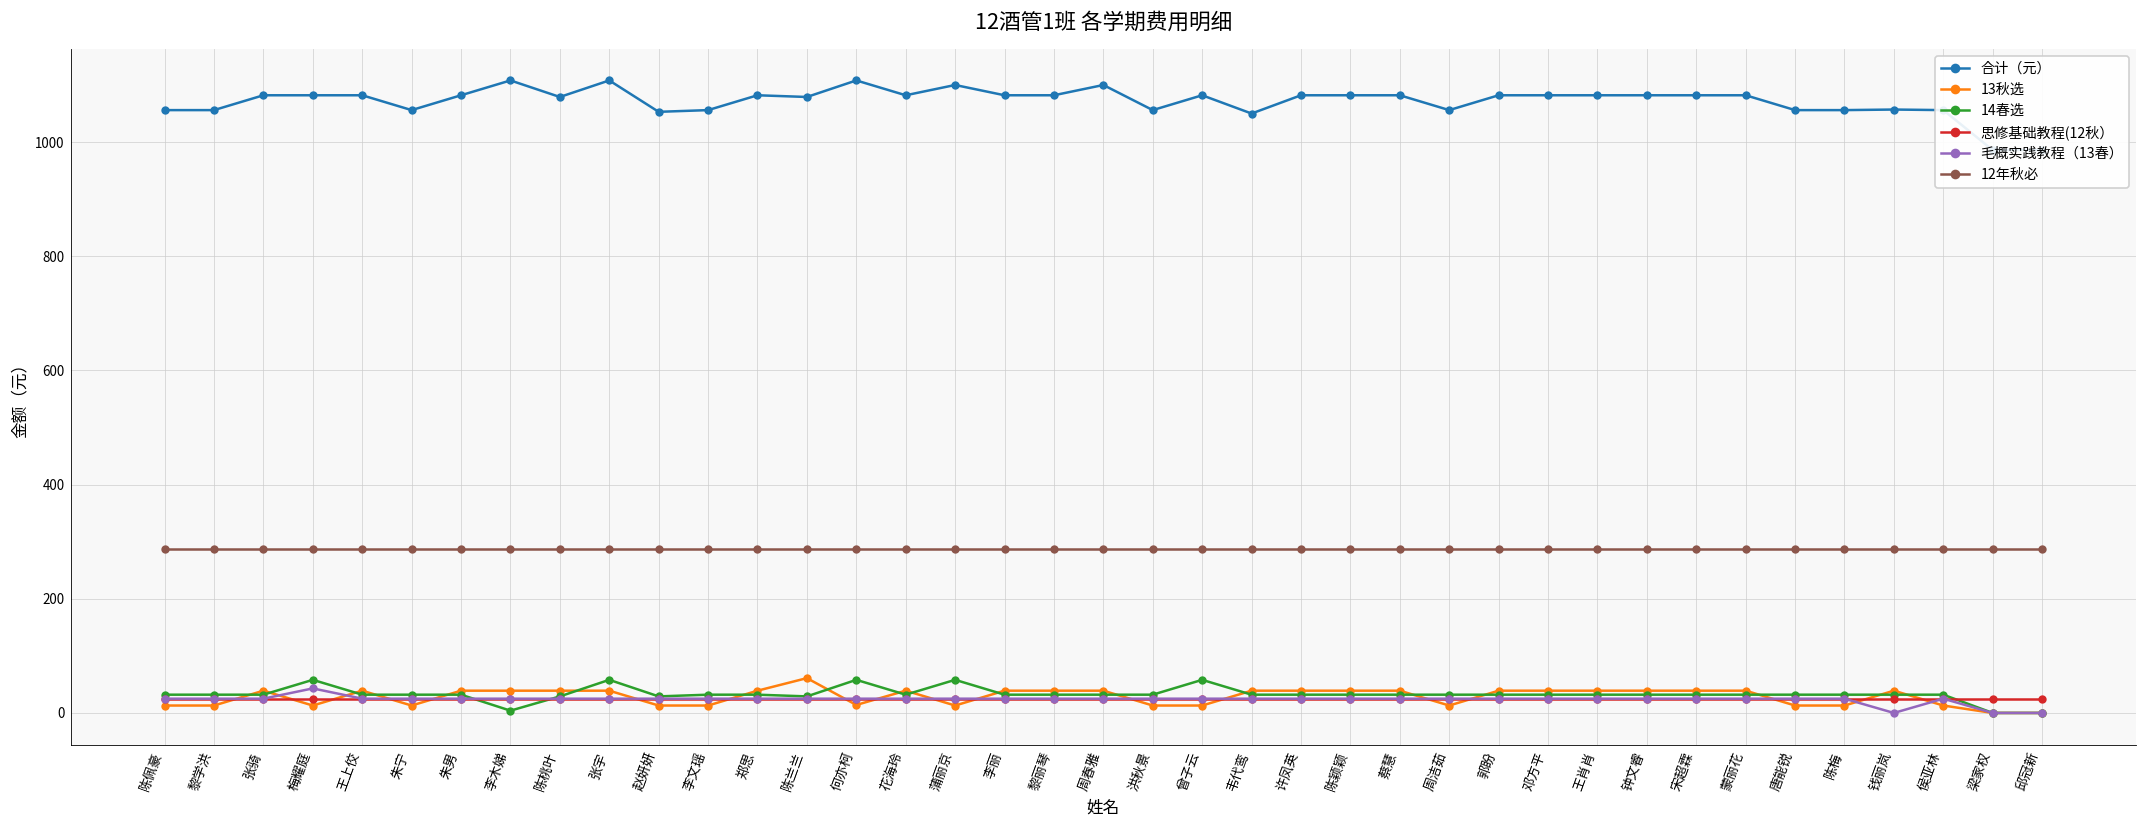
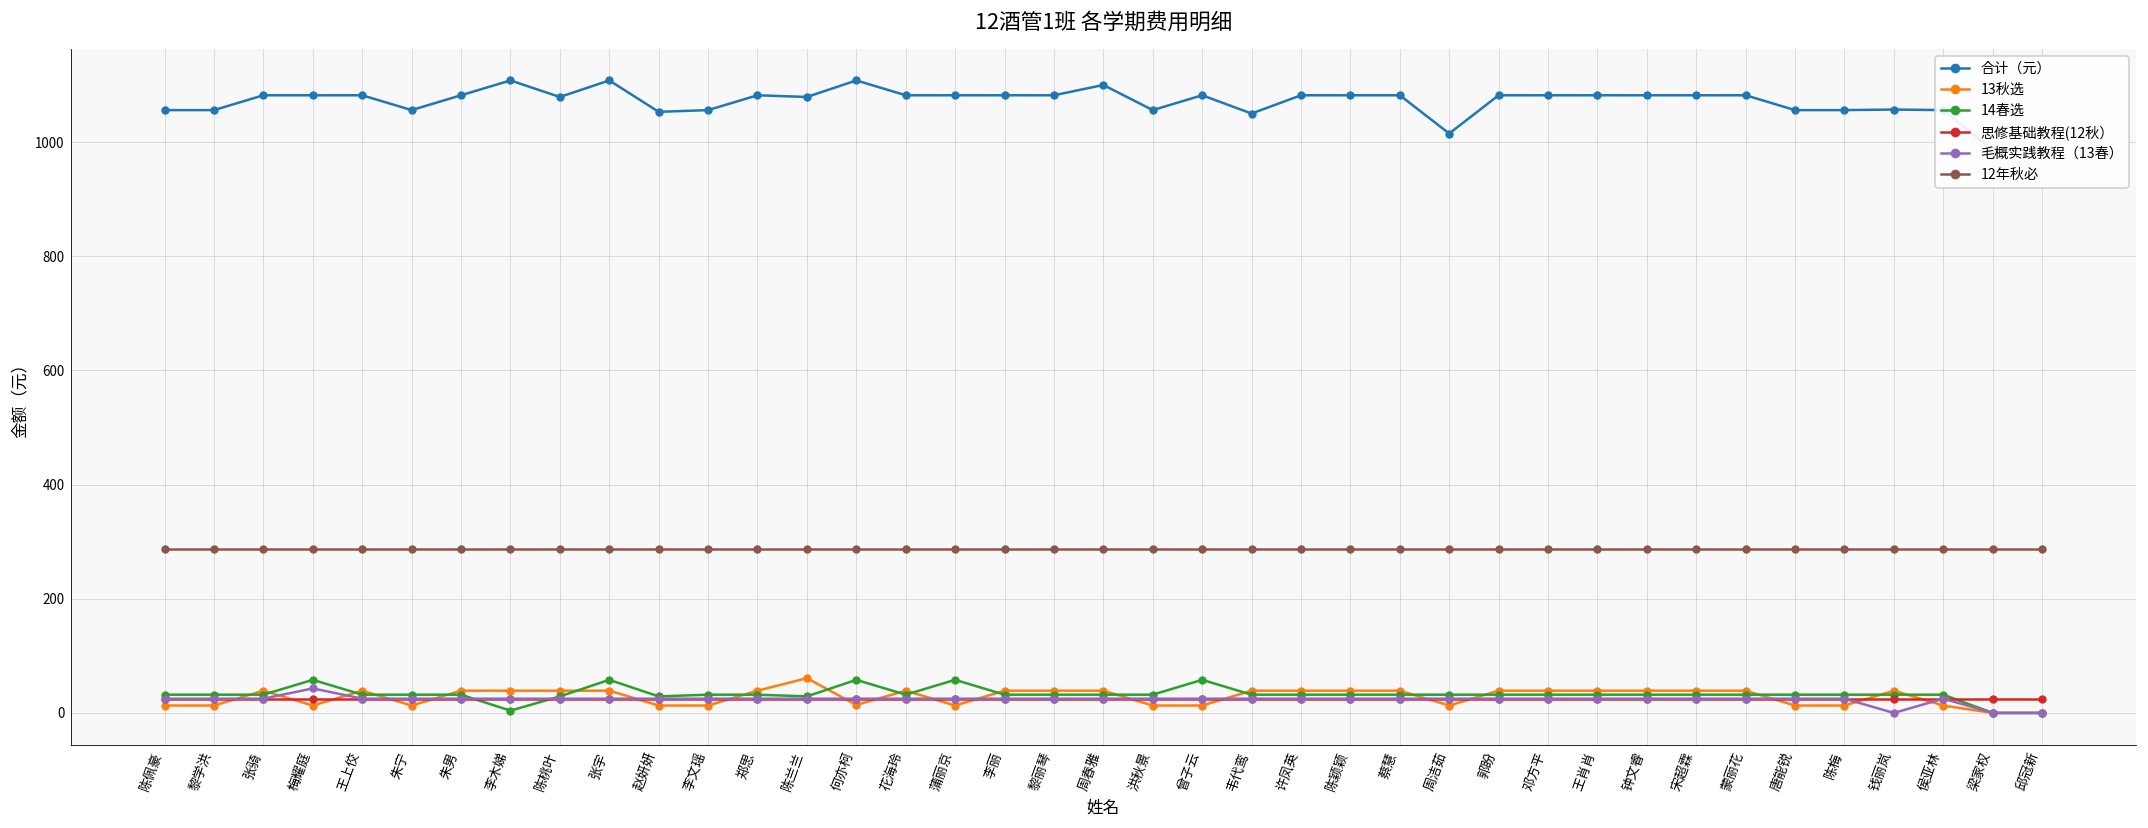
  {
    "合计（元）": {
      "陈佩豪": 1060,
      "黎学洪": 1060,
      "张骑": 1080,
      "梅耀庭": 1080,
      "王上佼": 1080,
      "朱宁": 1060,
      "朱男": 1080,
      "李木娣": 1110,
      "陈桃叶": 1080,
      "张宇": 1110,
      "赵妍妍": 1050,
      "李文瑶": 1060,
      "郑思": 1080,
      "陈兰兰": 1080,
      "何亦柯": 1110,
      "花海玲": 1080,
-     "蒲丽京": 1100,
+     "蒲丽京": 1080,
      "李丽": 1080,
      "黎丽琴": 1080,
      "周春雅": 1100,
      "洪秋景": 1060,
      "曾子云": 1080,
      "韦代鸾": 1050,
      "许凤英": 1080,
      "陈颖颖": 1080,
      "蔡慧": 1080,
-     "周洁茹": 1060,
+     "周洁茹": 1020,
      "郭盼": 1080,
      "邓方平": 1080,
      "王肖肖": 1080,
      "钟文睿": 1080,
      "宋超霖": 1080,
      "蒙丽花": 1080,
      "唐能锐": 1060,
      "陈梅": 1060,
      "钱丽岚": 1060
    },
    "13秋选": {
      "陈佩豪": 10,
      "黎学洪": 10,
      "张骑": 40,
      "梅耀庭": 10,
      "王上佼": 40,
      "朱宁": 10,
      "朱男": 40,
      "李木娣": 40,
      "陈桃叶": 40,
      "张宇": 40,
      "赵妍妍": 10,
      "李文瑶": 10,
      "郑思": 40,
      "陈兰兰": 60,
      "何亦柯": 10,
      "花海玲": 40,
      "蒲丽京": 10,
      "李丽": 40,
      "黎丽琴": 40,
      "周春雅": 40,
      "洪秋景": 10,
      "曾子云": 10,
      "韦代鸾": 40,
      "许凤英": 40,
      "陈颖颖": 40,
      "蔡慧": 40,
      "周洁茹": 10,
      "郭盼": 40,
      "邓方平": 40,
      "王肖肖": 40,
      "钟文睿": 40,
      "宋超霖": 40,
      "蒙丽花": 40,
      "唐能锐": 10,
      "陈梅": 10,
      "钱丽岚": 40,
      "侯亚林": 10
    },
    "14春选": {
      "陈佩豪": 30,
      "黎学洪": 30,
      "张骑": 30,
      "梅耀庭": 60,
      "王上佼": 30,
      "朱宁": 30,
      "朱男": 30,
      "李木娣": 0,
      "张宇": 60,
      "李文瑶": 30,
      "郑思": 30,
      "何亦柯": 60,
      "花海玲": 30,
      "蒲丽京": 60,
      "李丽": 30,
      "黎丽琴": 30,
      "周春雅": 30,
      "洪秋景": 30,
      "曾子云": 60,
      "韦代鸾": 30,
      "许凤英": 30,
      "陈颖颖": 30,
      "蔡慧": 30,
      "周洁茹": 30,
      "郭盼": 30,
      "邓方平": 30,
      "王肖肖": 30,
      "钟文睿": 30,
      "宋超霖": 30,
      "蒙丽花": 30,
      "唐能锐": 30,
      "陈梅": 30,
      "钱丽岚": 30,
      "侯亚林": 30
    },
    "思修基础教程(12秋）": {
      "梅耀庭": 30,
      "钱丽岚": 30,
      "梁家权": 30,
      "邱冠新": 30
    },
    "毛概实践教程（13春）": {
      "梅耀庭": 40,
      "钱丽岚": 0
    },
    "12年秋必": {
      "陈佩豪": 290,
      "黎学洪": 290,
      "张骑": 290,
      "梅耀庭": 290,
      "王上佼": 290,
      "朱宁": 290,
      "朱男": 290,
      "李木娣": 290,
      "陈桃叶": 290,
      "张宇": 290,
      "赵妍妍": 290,
      "李文瑶": 290,
      "郑思": 290,
      "陈兰兰": 290,
      "何亦柯": 290,
      "花海玲": 290,
      "蒲丽京": 290,
      "李丽": 290,
      "黎丽琴": 290,
      "周春雅": 290,
      "洪秋景": 290,
      "曾子云": 290,
      "韦代鸾": 290,
      "许凤英": 290,
      "陈颖颖": 290,
      "蔡慧": 290,
      "周洁茹": 290,
      "郭盼": 290,
      "邓方平": 290,
      "王肖肖": 290,
      "钟文睿": 290,
      "宋超霖": 290,
      "蒙丽花": 290,
      "唐能锐": 290,
      "陈梅": 290,
      "钱丽岚": 290,
      "侯亚林": 290,
      "梁家权": 290,
      "邱冠新": 290
    }
  }
